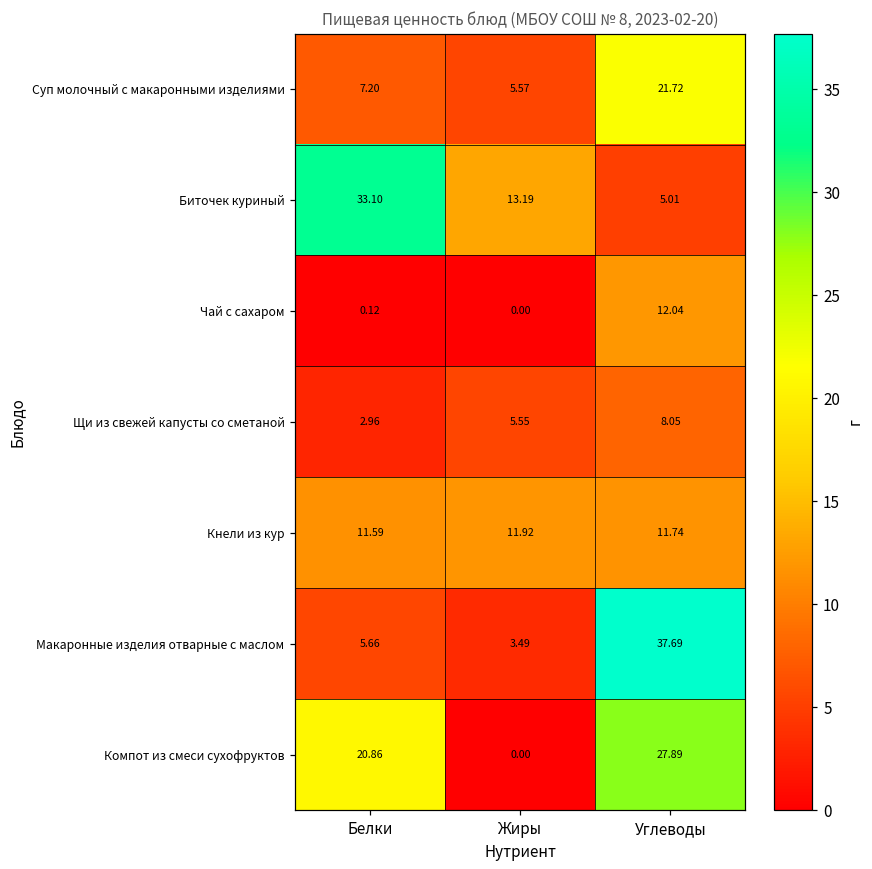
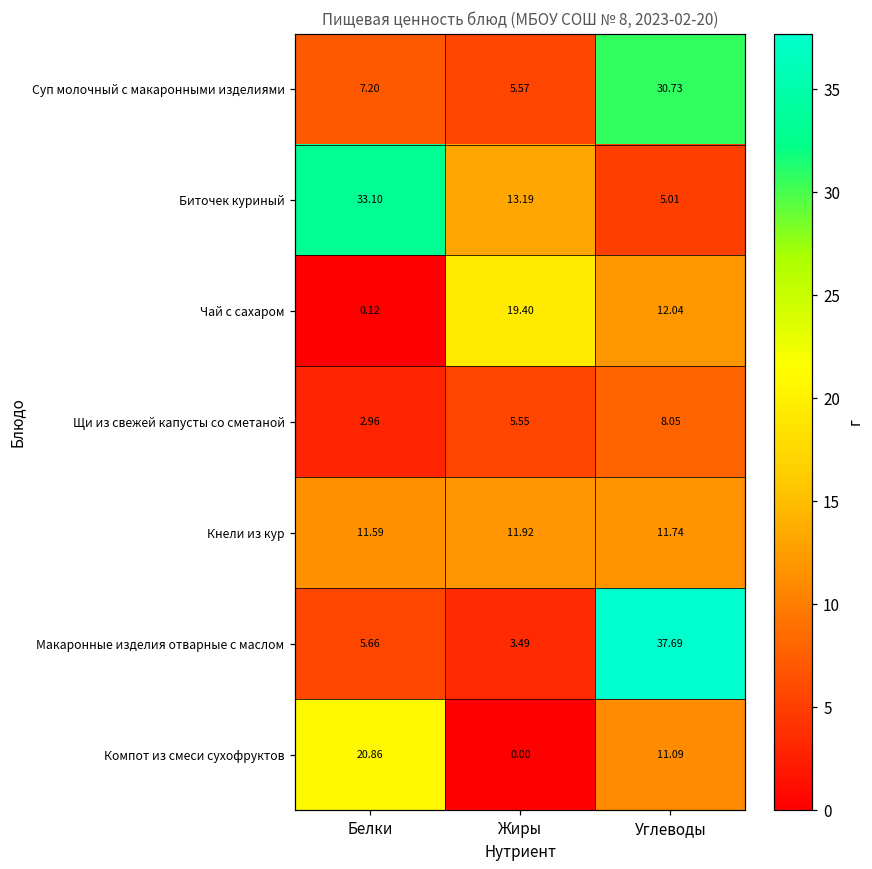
  {
    "Суп молочный с макаронными изделиями": {
      "Белки": 7.20,
      "Жиры": 5.57,
-     "Углеводы": 21.72
+     "Углеводы": 30.73
    },
    "Биточек куриный": {
      "Белки": 33.10,
      "Жиры": 13.19,
      "Углеводы": 5.01
    },
    "Чай с сахаром": {
      "Белки": 0.12,
-     "Жиры": 0.00,
+     "Жиры": 19.40,
      "Углеводы": 12.04
    },
    "Щи из свежей капусты со сметаной": {
      "Белки": 2.96,
      "Жиры": 5.55,
      "Углеводы": 8.05
    },
    "Кнели из кур": {
      "Белки": 11.59,
      "Жиры": 11.92,
      "Углеводы": 11.74
    },
    "Макаронные изделия отварные с маслом": {
      "Белки": 5.66,
      "Жиры": 3.49,
      "Углеводы": 37.69
    },
    "Компот из смеси сухофруктов": {
      "Белки": 20.86,
      "Жиры": 0.00,
-     "Углеводы": 27.89
+     "Углеводы": 11.09
    }
  }
